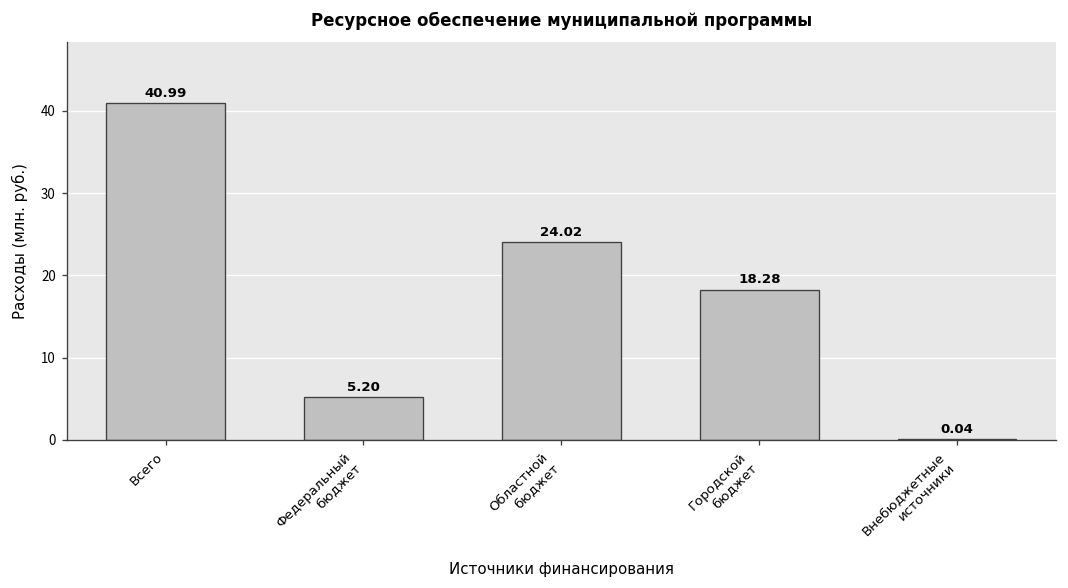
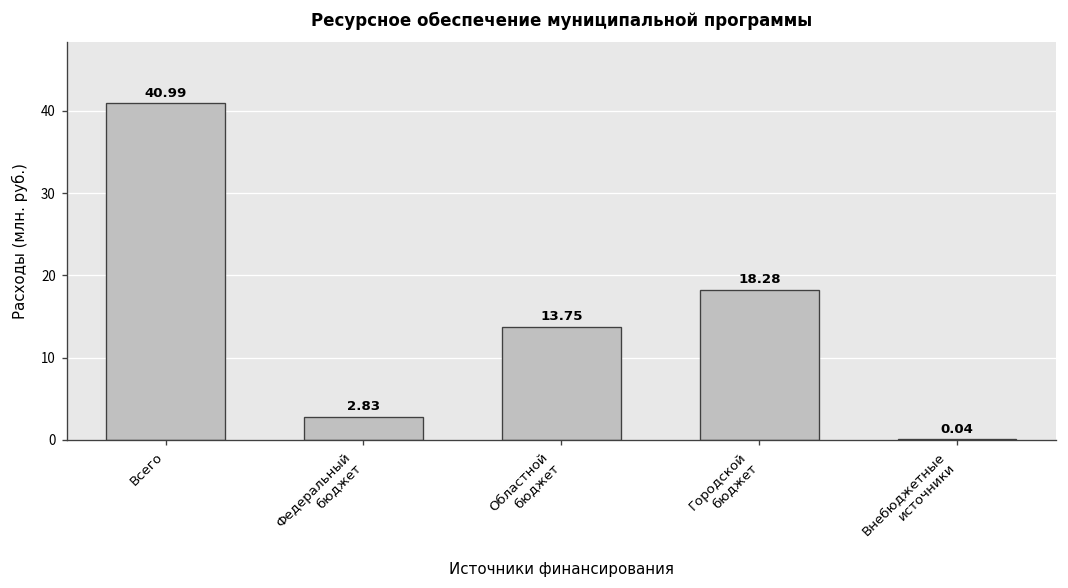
  {
-   "Федеральный бюджет": 5.20,
-   "Областной бюджет": 24.02
+   "Федеральный бюджет": 2.83,
+   "Областной бюджет": 13.75
  }
